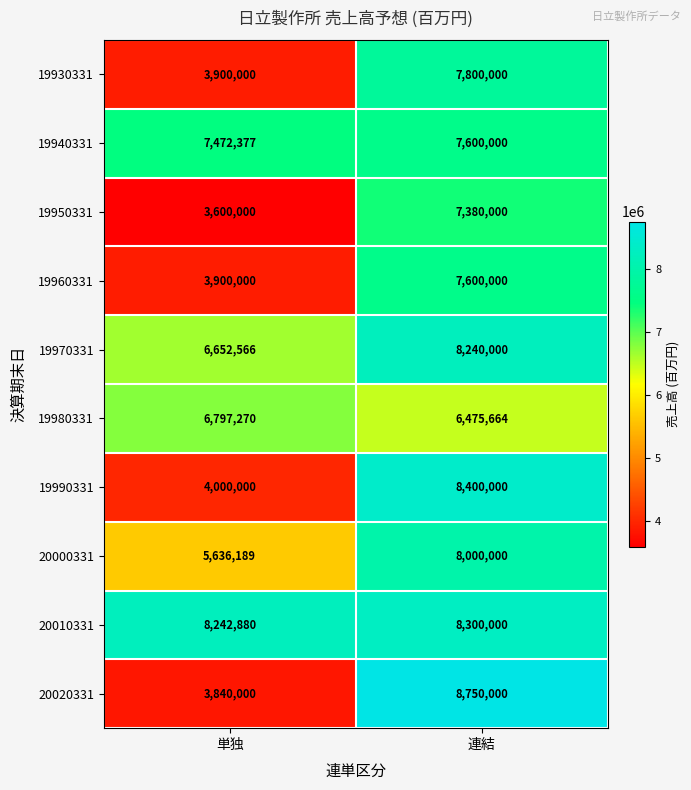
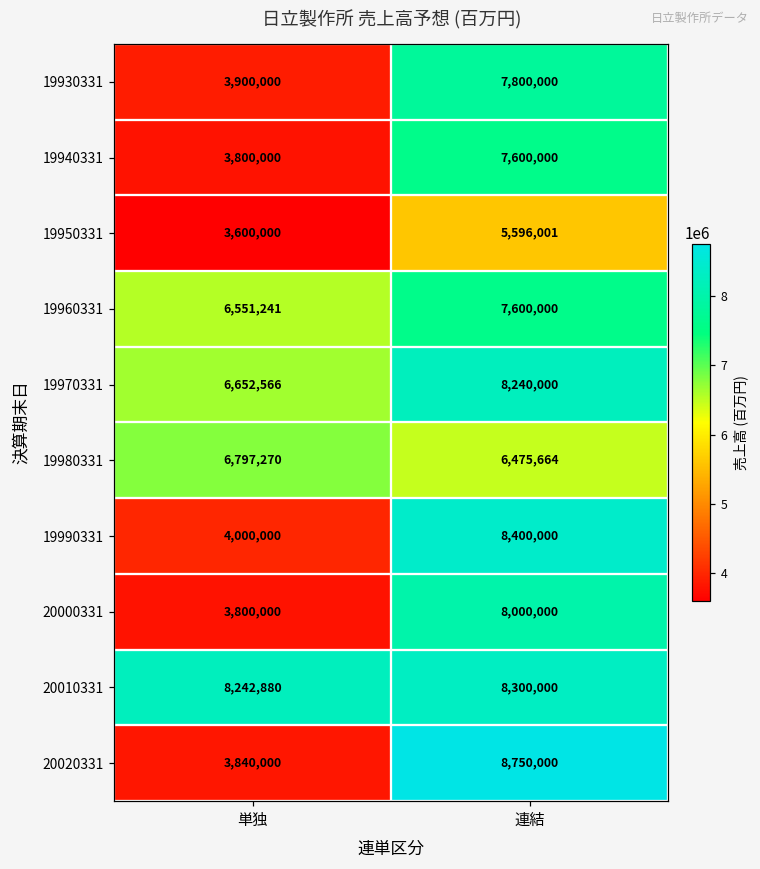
  {
    "19930331": {
      "単独": "3,900,000",
      "連結": "7,800,000"
    },
    "19940331": {
-     "単独": "7,472,377",
+     "単独": "3,800,000",
      "連結": "7,600,000"
    },
    "19950331": {
      "単独": "3,600,000",
-     "連結": "7,380,000"
+     "連結": "5,596,001"
    },
    "19960331": {
-     "単独": "3,900,000",
+     "単独": "6,551,241",
      "連結": "7,600,000"
    },
    "19970331": {
      "単独": "6,652,566",
      "連結": "8,240,000"
    },
    "19980331": {
      "単独": "6,797,270",
      "連結": "6,475,664"
    },
    "19990331": {
      "単独": "4,000,000",
      "連結": "8,400,000"
    },
    "20000331": {
-     "単独": "5,636,189",
+     "単独": "3,800,000",
      "連結": "8,000,000"
    },
    "20010331": {
      "単独": "8,242,880",
      "連結": "8,300,000"
    },
    "20020331": {
      "単独": "3,840,000",
      "連結": "8,750,000"
    }
  }
